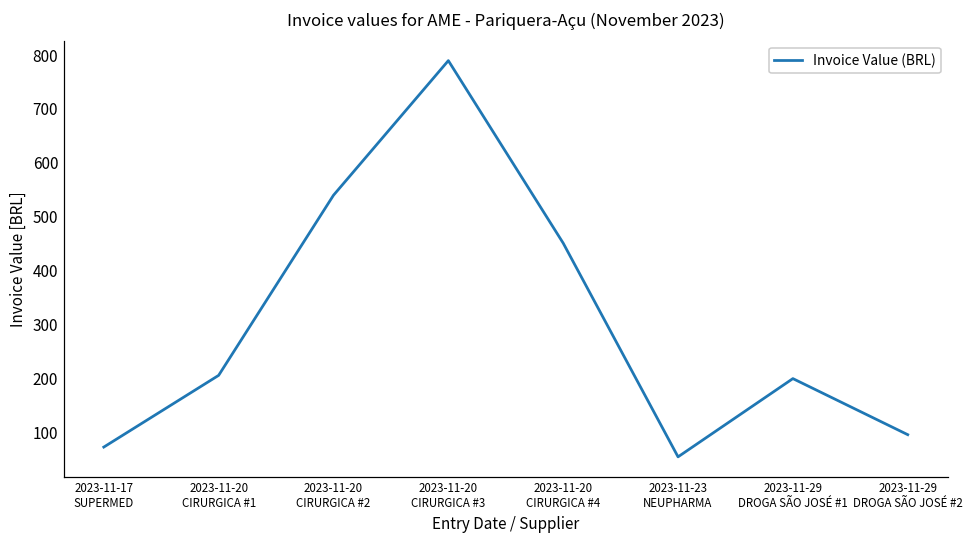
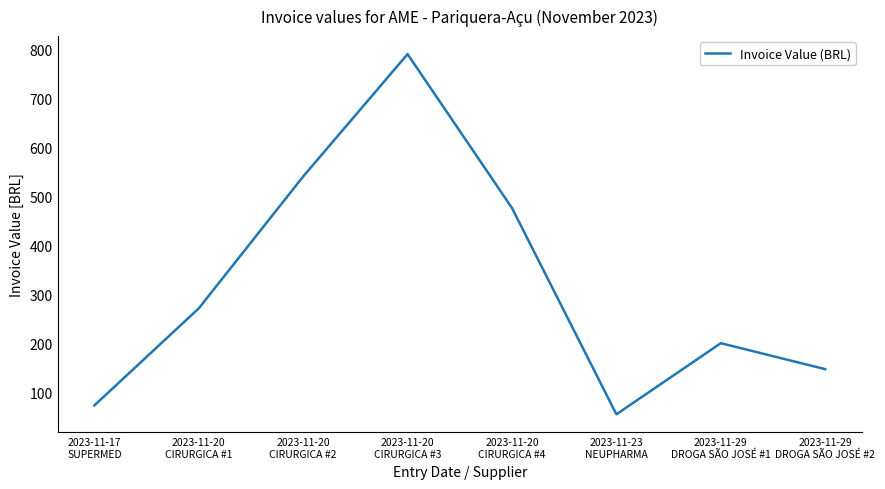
  {
    "2023-11-17 SUPERMED": 70,
-   "2023-11-20 CIRURGICA #1": 210,
+   "2023-11-20 CIRURGICA #1": 270,
    "2023-11-20 CIRURGICA #2": 540,
    "2023-11-20 CIRURGICA #3": 790,
-   "2023-11-20 CIRURGICA #4": 450,
+   "2023-11-20 CIRURGICA #4": 480,
    "2023-11-23 NEUPHARMA": 50,
    "2023-11-29 DROGA SÃO JOSÉ #1": 200,
-   "2023-11-29 DROGA SÃO JOSÉ #2": 100
+   "2023-11-29 DROGA SÃO JOSÉ #2": 150
  }
